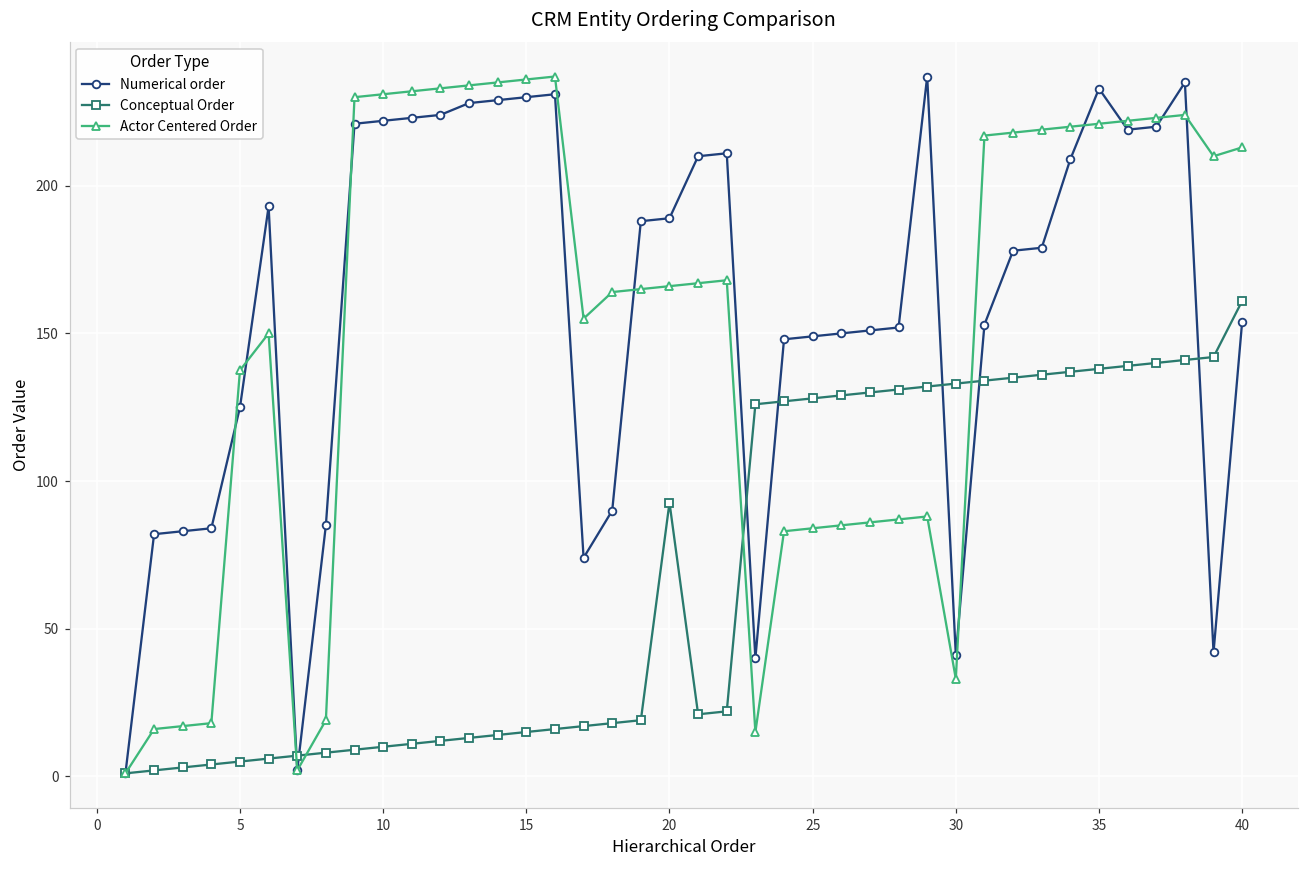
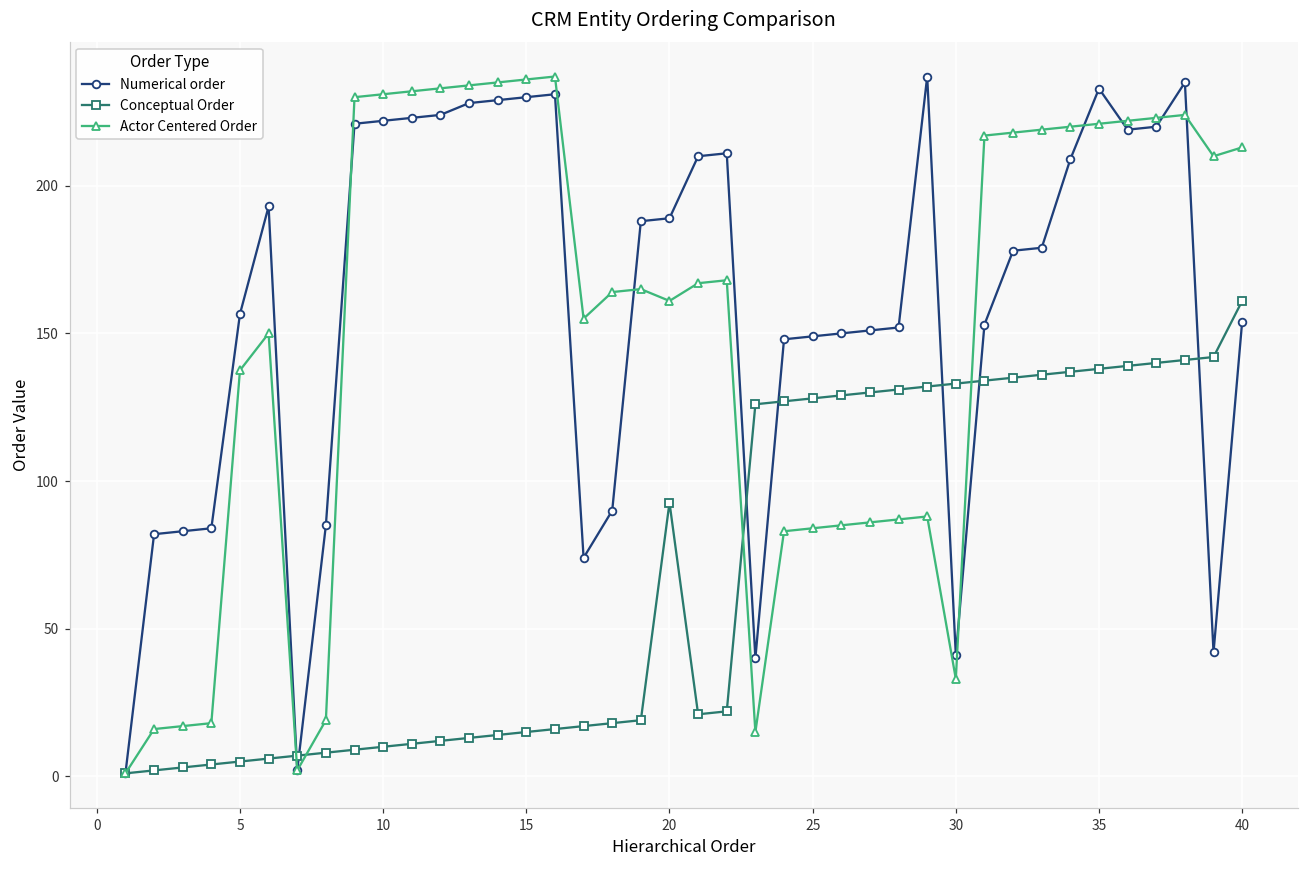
  {
    "Numerical order": {
-     "5": 125,
+     "5": 157,
      "10": 222,
      "15": 230,
      "20": 189,
      "25": 149,
      "30": 41,
      "35": 233,
      "40": 154
    },
    "Conceptual Order": {
      "5": 5,
      "10": 10,
      "15": 15,
      "20": 93,
      "25": 128,
      "30": 133,
      "35": 138,
      "40": 161
    },
    "Actor Centered Order": {
      "5": 138,
      "10": 231,
      "15": 236,
-     "20": 166,
+     "20": 161,
      "25": 84,
      "30": 33,
      "35": 221,
      "40": 213
    }
  }
